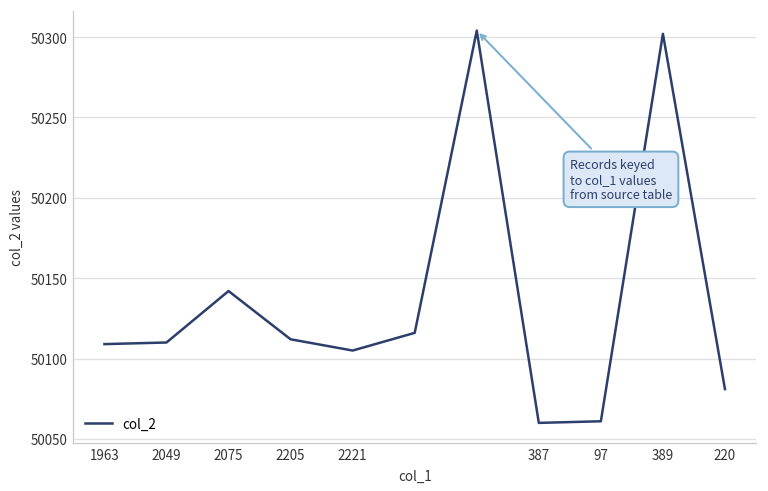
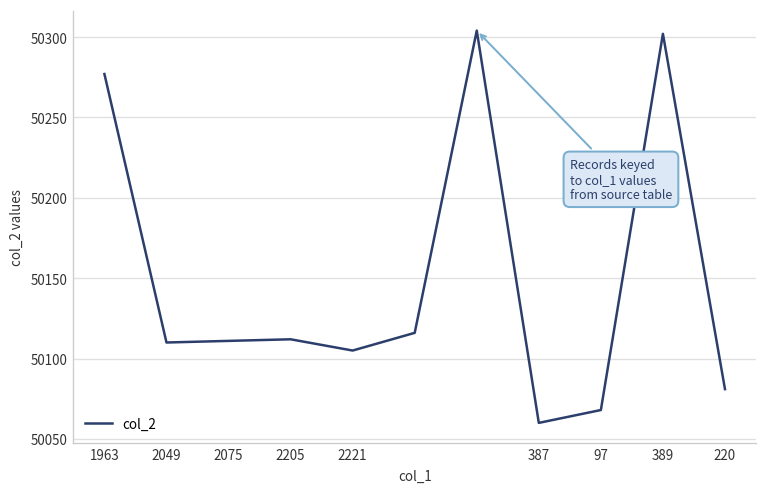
  {
-   "1963": 50109,
+   "1963": 50277,
    "2049": 50110,
-   "2075": 50142,
+   "2075": 50111,
    "2205": 50112,
    "2221": 50105,
    "387": 50060,
-   "97": 50061,
+   "97": 50068,
    "220": 50081
  }
